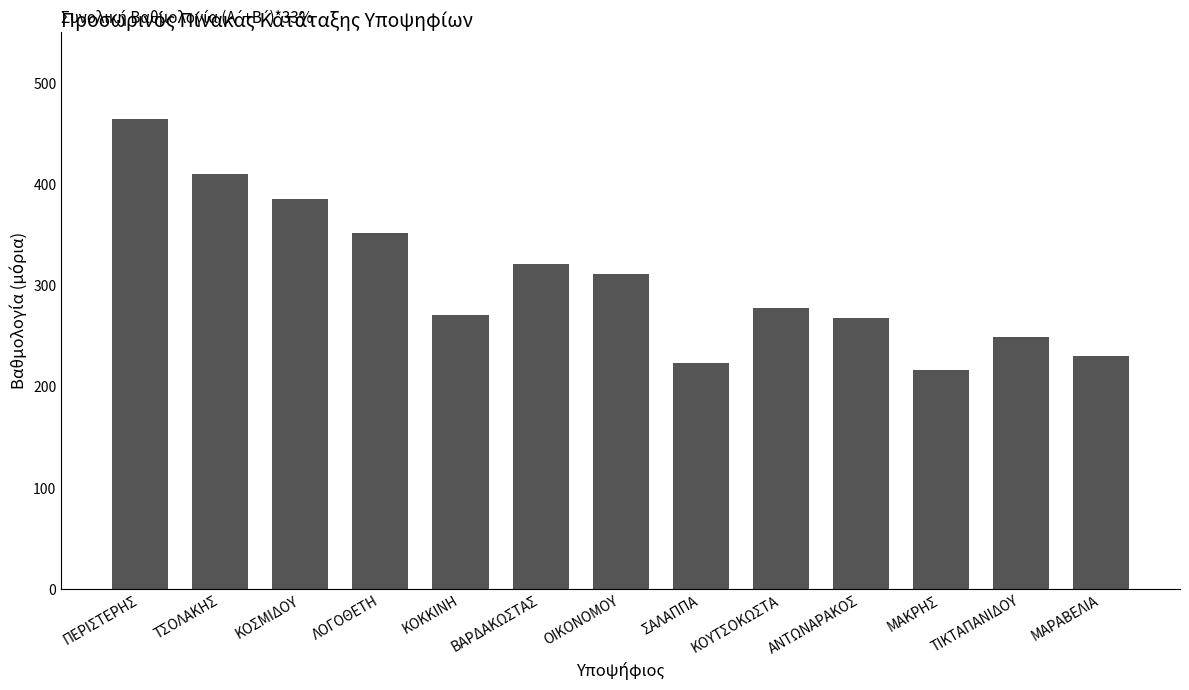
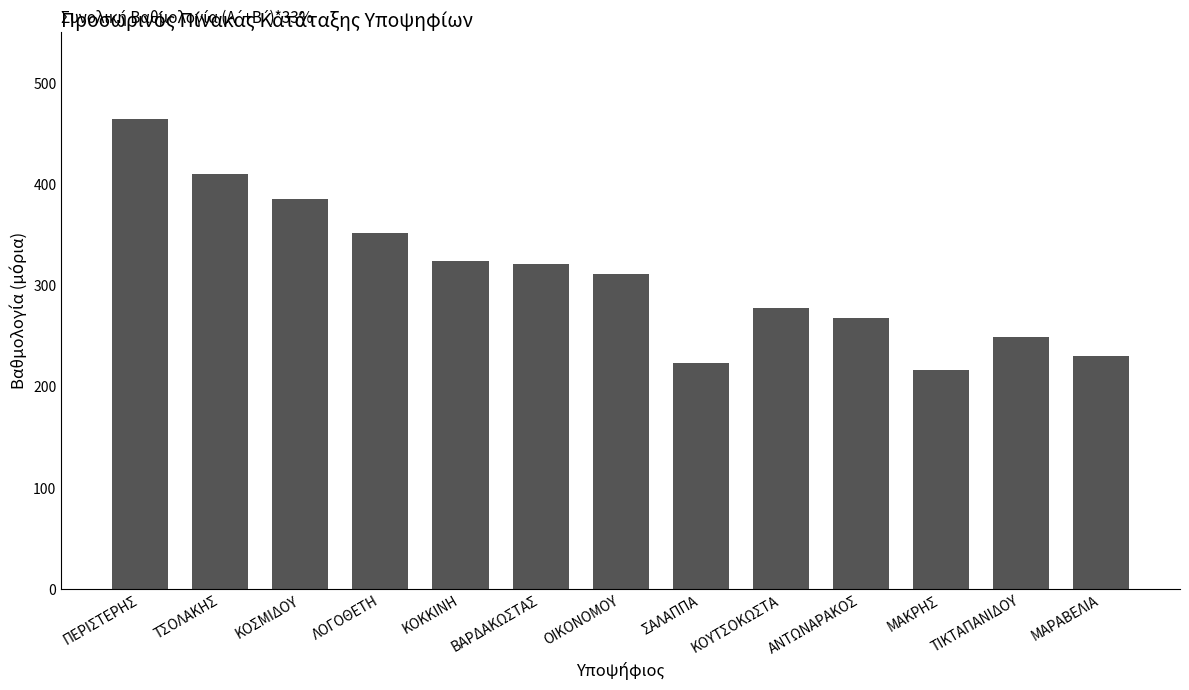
  {
    "ΠΕΡΙΣΤΕΡΗΣ": 464,
    "ΤΣΟΛΑΚΗΣ": 410,
    "ΚΟΣΜΙΔΟΥ": 385,
    "ΛΟΓΟΘΕΤΗ": 351,
-   "ΚΟΚΚΙΝΗ": 271,
+   "ΚΟΚΚΙΝΗ": 324,
    "ΒΑΡΔΑΚΩΣΤΑΣ": 321,
    "ΟΙΚΟΝΟΜΟΥ": 311,
    "ΣΑΛΑΠΠΑ": 224,
    "ΚΟΥΤΣΟΚΩΣΤΑ": 278,
    "ΑΝΤΩΝΑΡΑΚΟΣ": 268,
    "ΜΑΚΡΗΣ": 217,
    "ΤΙΚΤΑΠΑΝΙΔΟΥ": 249,
    "ΜΑΡΑΒΕΛΙΑ": 231
  }
